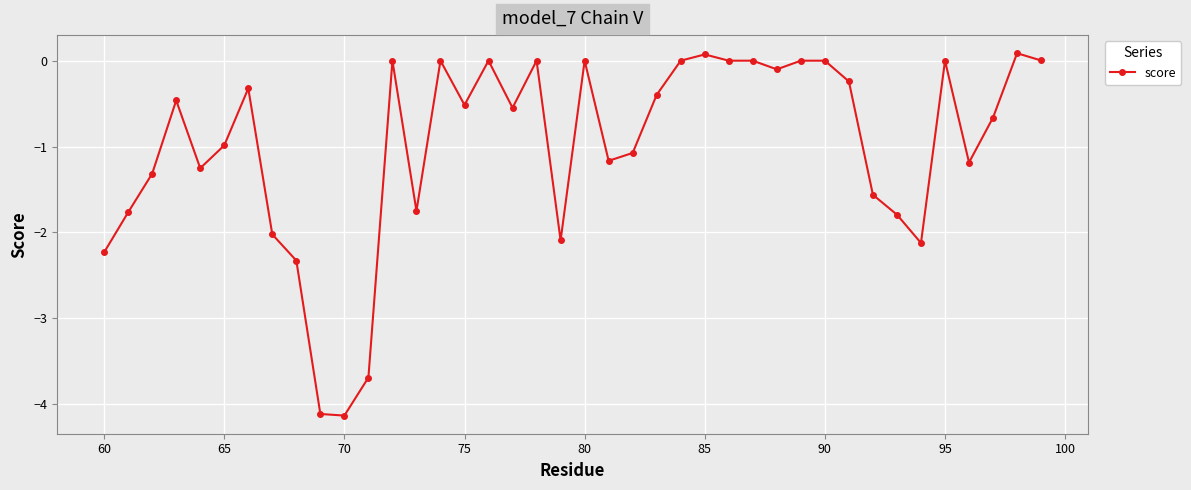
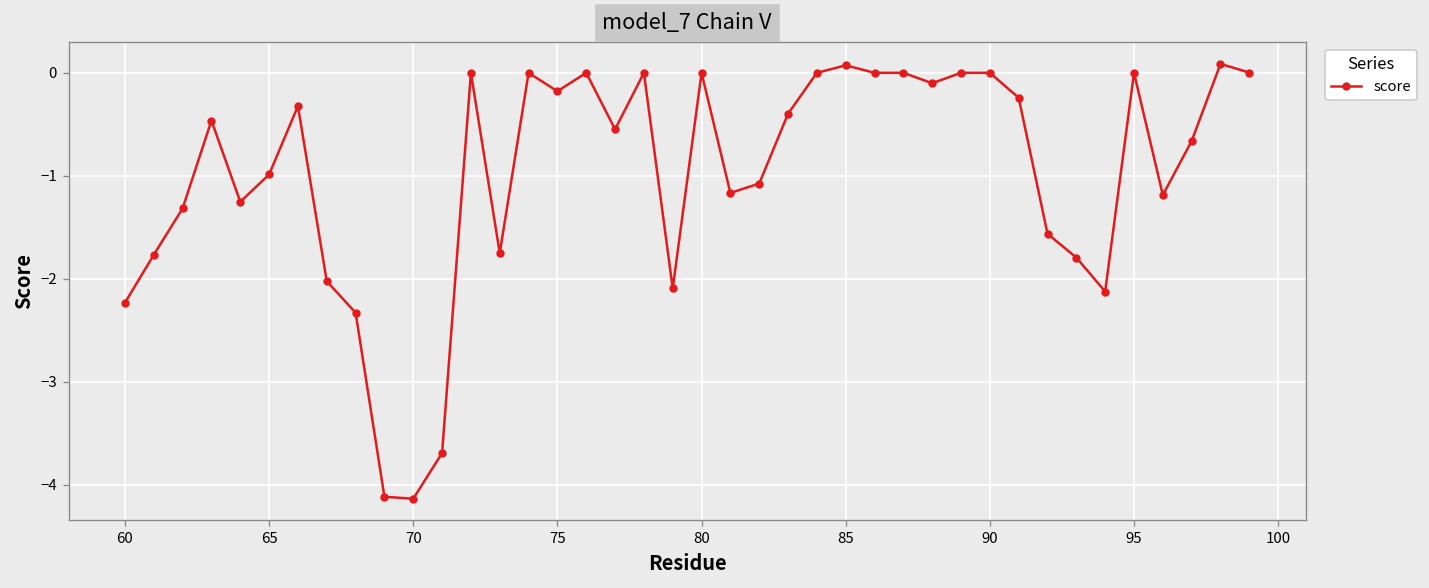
  {
    "60": -2.2,
    "65": -1.0,
    "70": -4.1,
-   "75": -0.5,
+   "75": -0.2,
    "80": 0.0,
    "85": 0.1,
    "90": 0.0,
    "95": 0.0
  }
